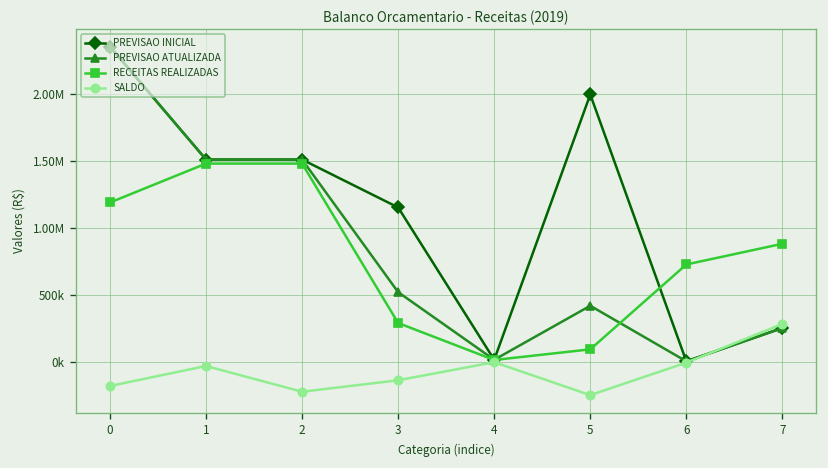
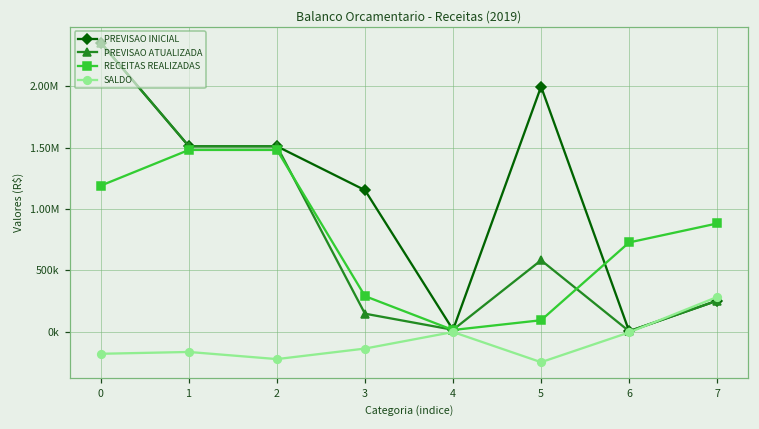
  {
    "PREVISAO INICIAL": {
      "3": 1150000,
      "5": 2000000
    },
    "PREVISAO ATUALIZADA": {
-     "3": 520000,
-     "5": 420000
+     "3": 150000,
+     "5": 580000
    },
    "RECEITAS REALIZADAS": {
      "0": 1190000,
      "1": 1480000,
      "2": 1480000,
      "3": 290000,
      "5": 90000,
      "6": 730000,
      "7": 880000
    },
    "SALDO": {
      "0": -180000,
-     "1": -30000,
+     "1": -160000,
      "2": -220000,
      "3": -140000,
      "5": -250000,
      "7": 280000
    }
  }
